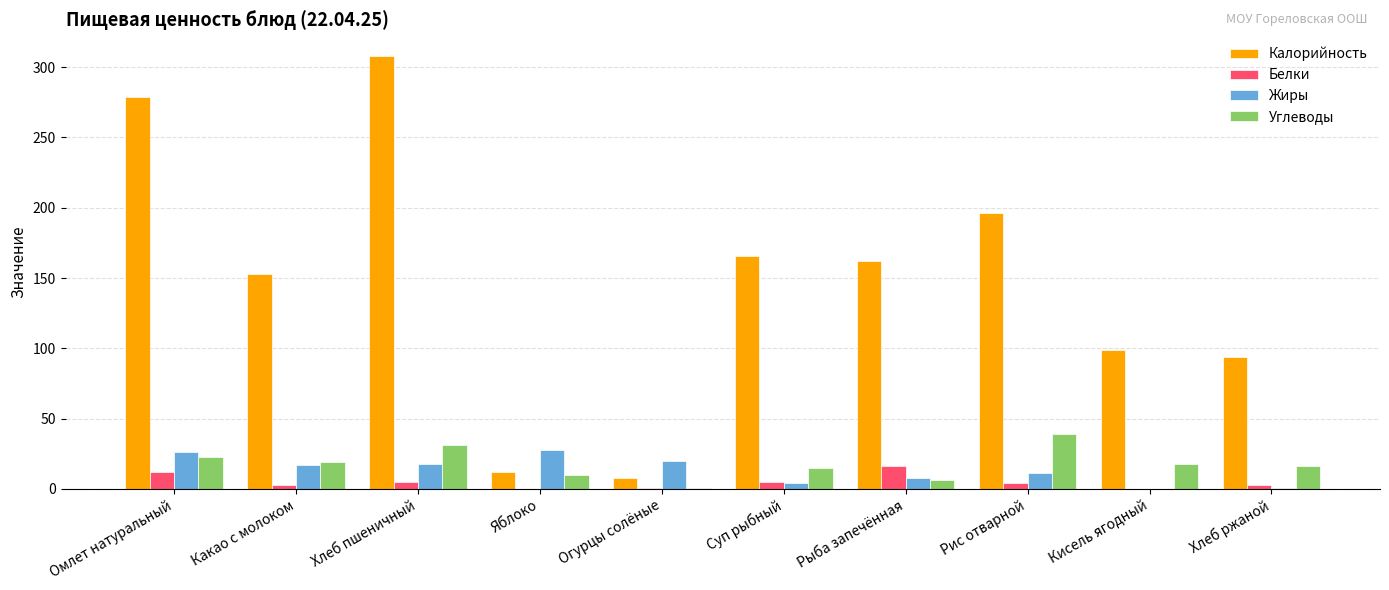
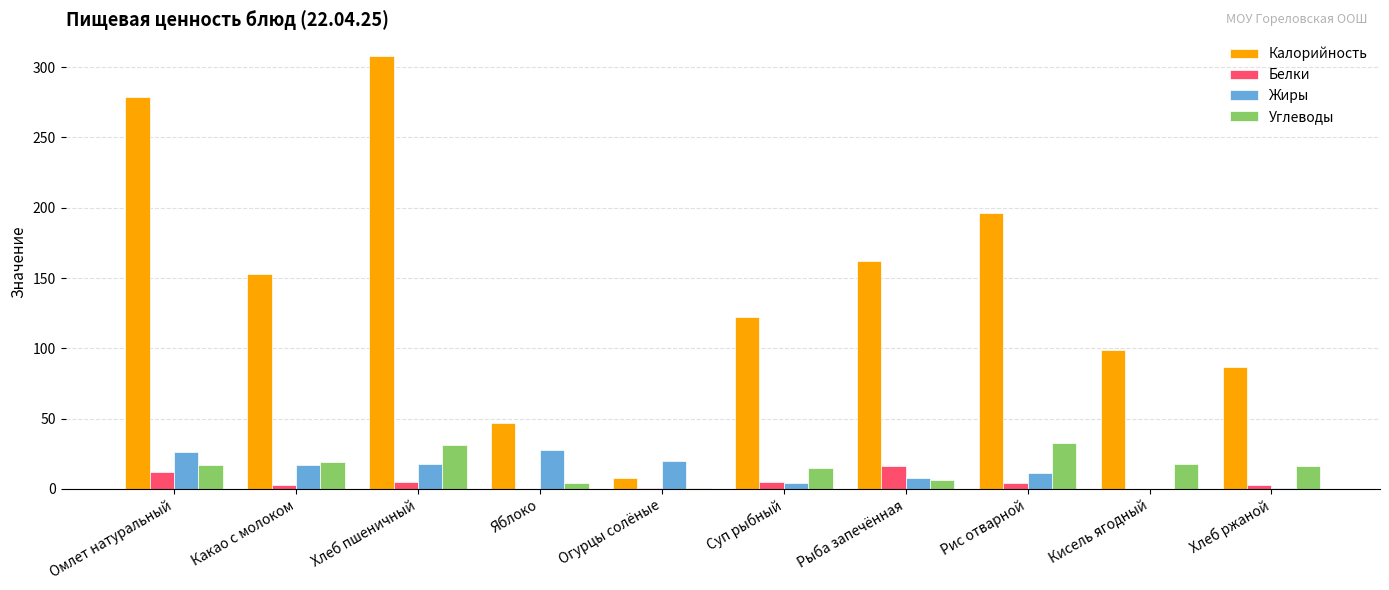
  {
    "Калорийность": {
      "Омлет натуральный": 279,
      "Какао с молоком": 153,
      "Хлеб пшеничный": 308,
-     "Яблоко": 12,
+     "Яблоко": 47,
      "Огурцы солёные": 8,
-     "Суп рыбный": 166,
+     "Суп рыбный": 122,
      "Рыба запечённая": 162,
      "Рис отварной": 196,
      "Кисель ягодный": 99,
-     "Хлеб ржаной": 94
+     "Хлеб ржаной": 87
    },
    "Белки": {
      "Омлет натуральный": 12,
      "Какао с молоком": 3,
      "Хлеб пшеничный": 5,
      "Яблоко": 0,
      "Суп рыбный": 5,
      "Рыба запечённая": 16,
      "Рис отварной": 4,
      "Кисель ягодный": 0,
      "Хлеб ржаной": 3
    },
    "Жиры": {
      "Омлет натуральный": 26,
      "Какао с молоком": 17,
      "Хлеб пшеничный": 18,
      "Яблоко": 28,
      "Огурцы солёные": 20,
      "Суп рыбный": 4,
      "Рыба запечённая": 8,
      "Рис отварной": 11,
      "Кисель ягодный": 0
    },
    "Углеводы": {
-     "Омлет натуральный": 23,
+     "Омлет натуральный": 17,
      "Какао с молоком": 19,
      "Хлеб пшеничный": 31,
-     "Яблоко": 10,
+     "Яблоко": 4,
      "Суп рыбный": 15,
      "Рыба запечённая": 6,
-     "Рис отварной": 39,
+     "Рис отварной": 33,
      "Кисель ягодный": 18,
      "Хлеб ржаной": 16
    }
  }
